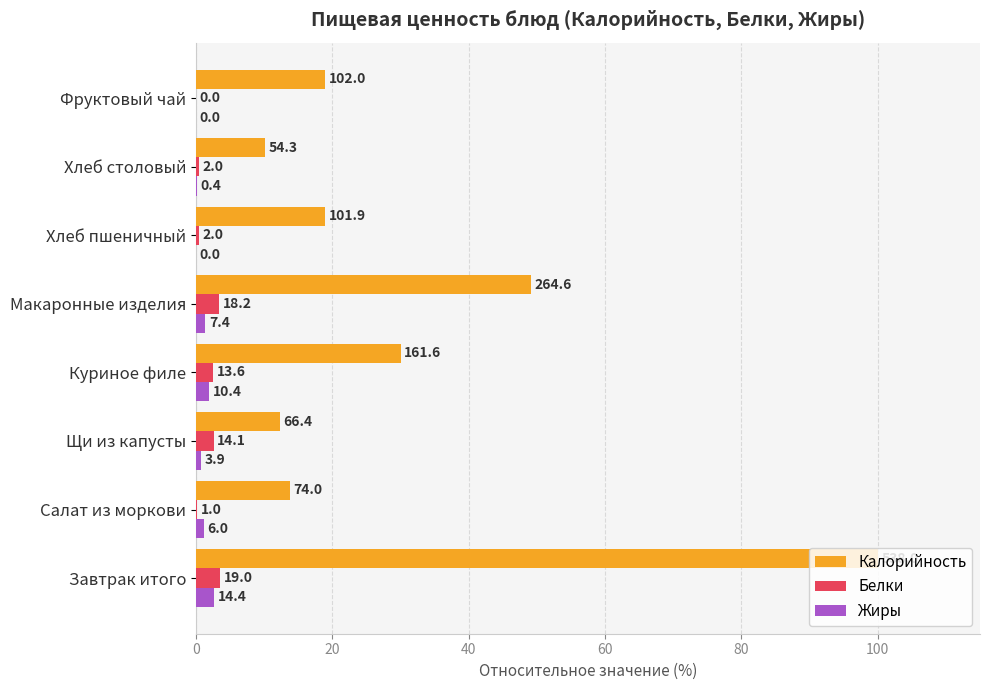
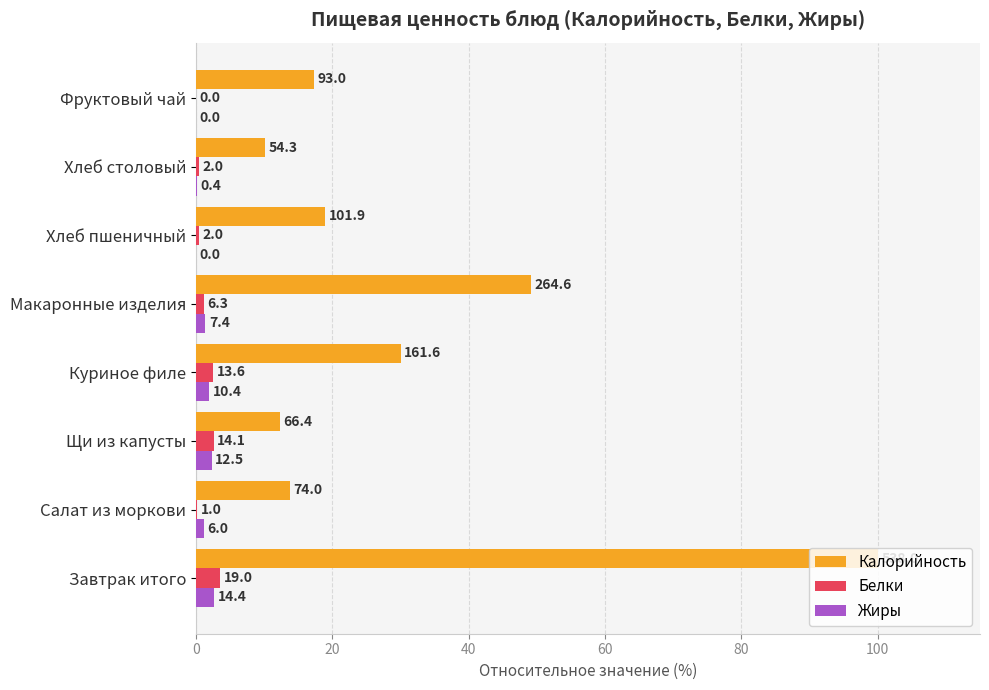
  {
    "Калорийность": {
-     "Фруктовый чай": 102.0
+     "Фруктовый чай": 93.0
    },
    "Белки": {
      "Фруктовый чай": 0.0,
      "Хлеб столовый": 0.4,
-     "Макаронные изделия": 18.2
+     "Макаронные изделия": 6.3
    },
    "Жиры": {
      "Фруктовый чай": 0.0,
      "Хлеб пшеничный": 0.0,
-     "Щи из капусты": 3.9
+     "Щи из капусты": 12.5
    }
  }
